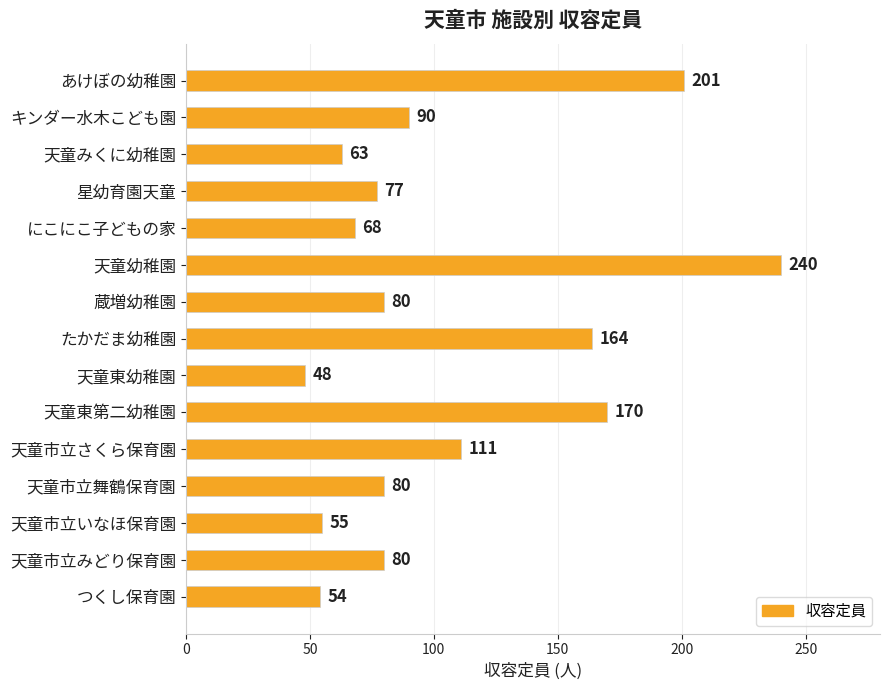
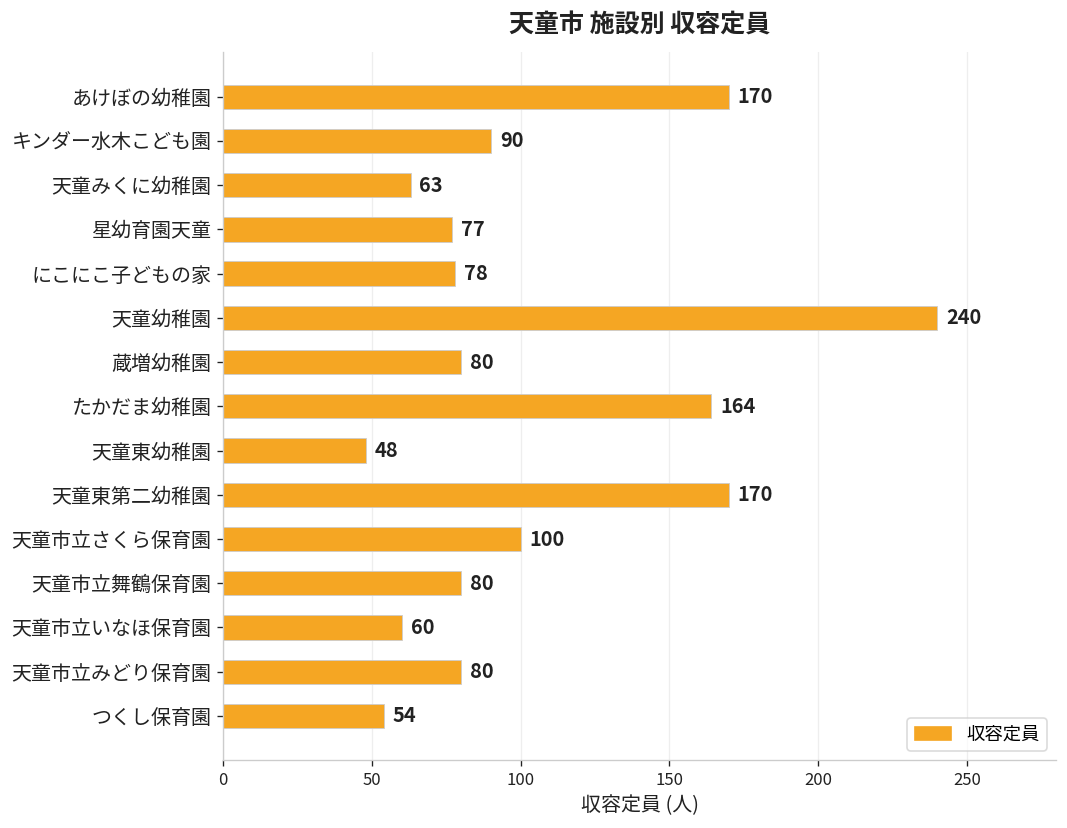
  {
-   "あけぼの幼稚園": 201,
+   "あけぼの幼稚園": 170,
    "キンダー水木こども園": 90,
    "天童みくに幼稚園": 63,
    "星幼育園天童": 77,
-   "にこにこ子どもの家": 68,
+   "にこにこ子どもの家": 78,
    "天童幼稚園": 240,
    "蔵増幼稚園": 80,
    "たかだま幼稚園": 164,
    "天童東幼稚園": 48,
    "天童東第二幼稚園": 170,
-   "天童市立さくら保育園": 111,
+   "天童市立さくら保育園": 100,
    "天童市立舞鶴保育園": 80,
-   "天童市立いなほ保育園": 55,
+   "天童市立いなほ保育園": 60,
    "天童市立みどり保育園": 80,
    "つくし保育園": 54
  }
